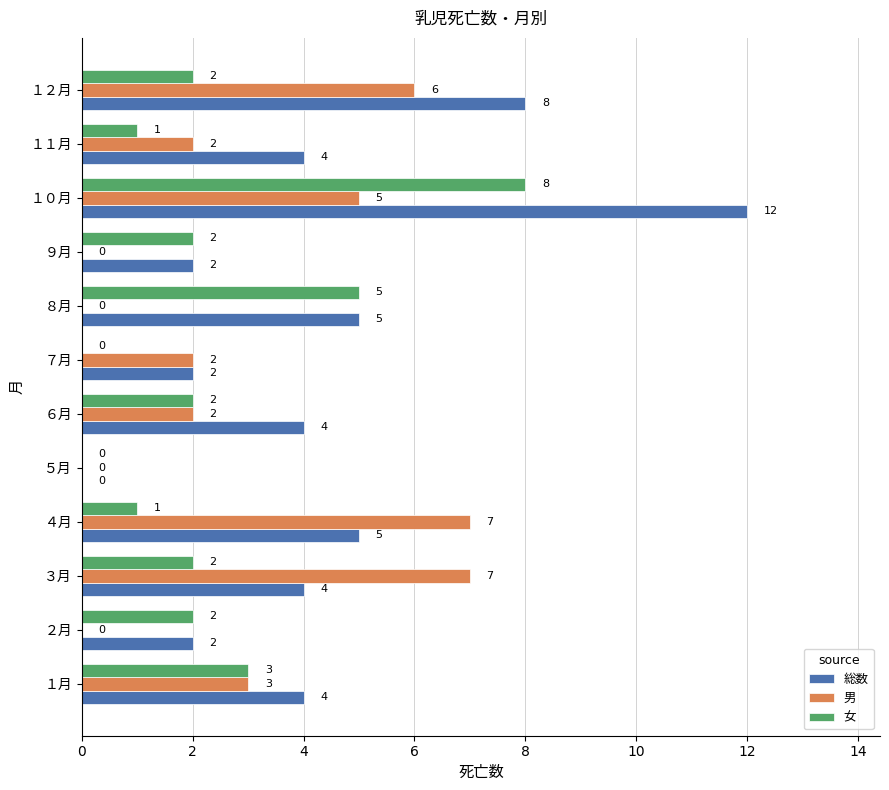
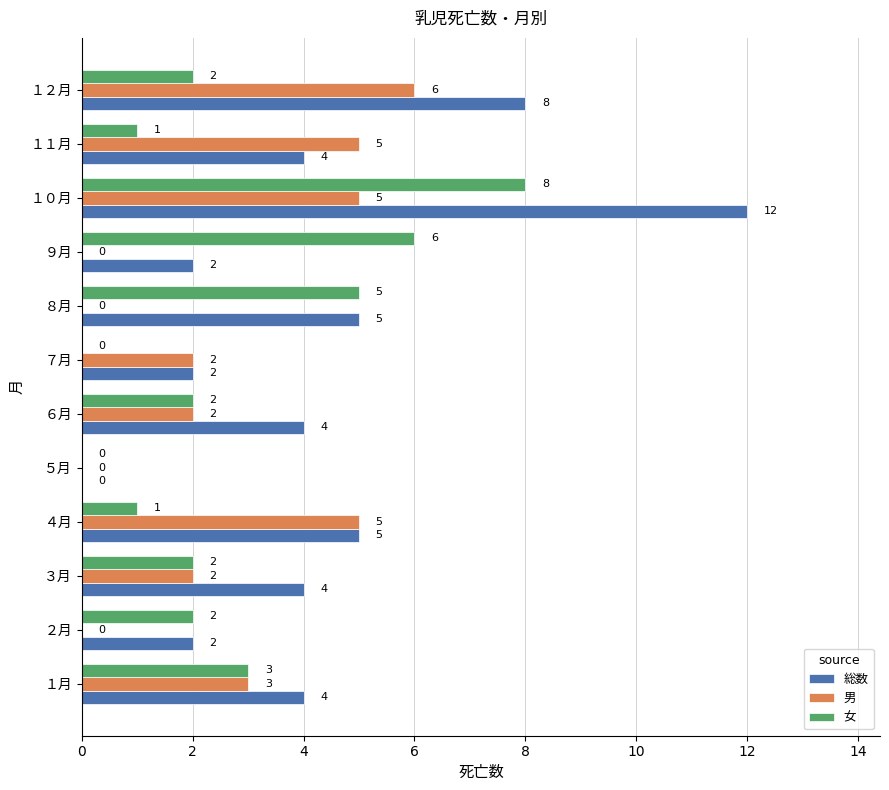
  {
    "総数": {
      "１２月": 8,
      "１１月": 4,
      "１０月": 12,
      "９月": 2,
      "８月": 5,
      "７月": 2,
      "６月": 4,
      "５月": 0,
      "４月": 5,
      "３月": 4,
      "２月": 2,
      "１月": 4
    },
    "男": {
      "１２月": 6,
-     "１１月": 2,
+     "１１月": 5,
      "１０月": 5,
      "９月": 0,
      "８月": 0,
      "７月": 2,
      "６月": 2,
      "５月": 0,
-     "４月": 7,
-     "３月": 7,
+     "４月": 5,
+     "３月": 2,
      "２月": 0,
      "１月": 3
    },
    "女": {
      "１２月": 2,
      "１１月": 1,
      "１０月": 8,
-     "９月": 2,
+     "９月": 6,
      "８月": 5,
      "７月": 0,
      "６月": 2,
      "５月": 0,
      "４月": 1,
      "３月": 2,
      "２月": 2,
      "１月": 3
    }
  }
